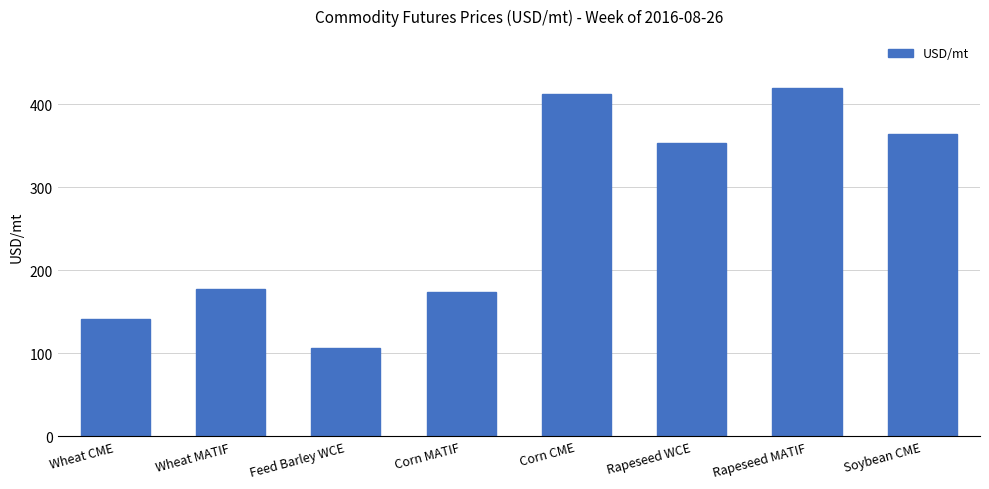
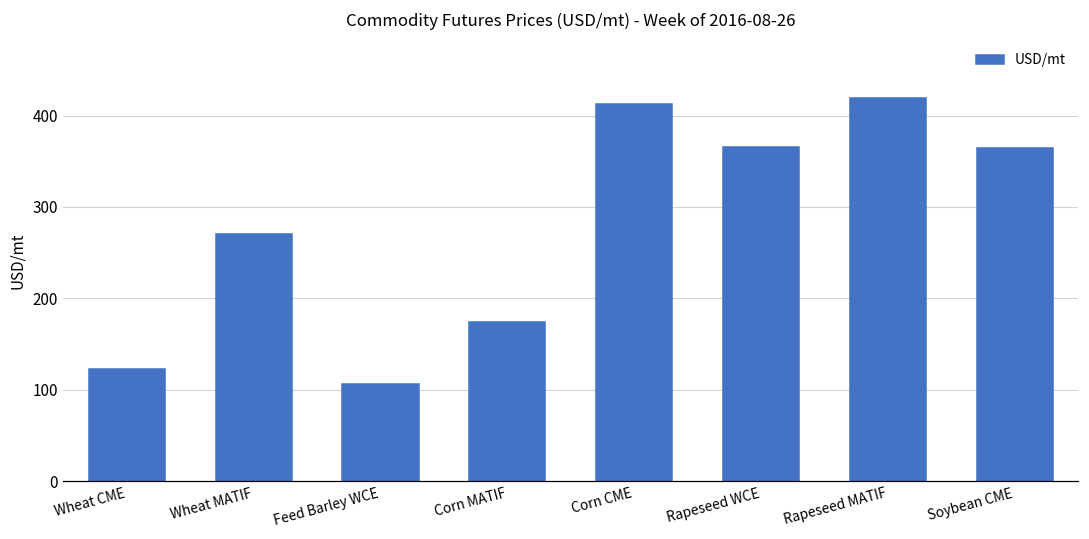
  {
-   "Wheat CME": 140,
-   "Wheat MATIF": 180,
+   "Wheat CME": 120,
+   "Wheat MATIF": 270,
    "Feed Barley WCE": 110,
    "Corn MATIF": 170,
    "Corn CME": 410,
-   "Rapeseed WCE": 350,
+   "Rapeseed WCE": 370,
    "Rapeseed MATIF": 420,
    "Soybean CME": 360
  }
